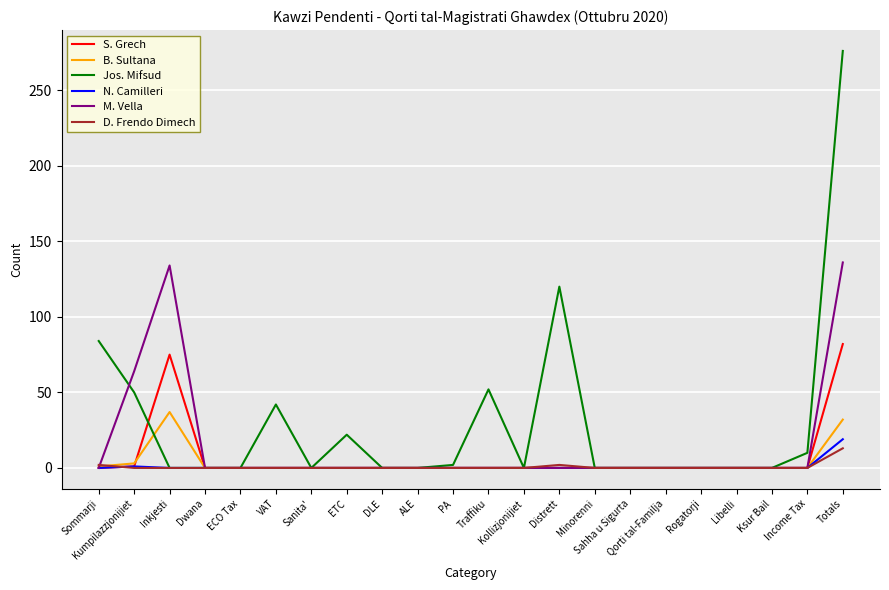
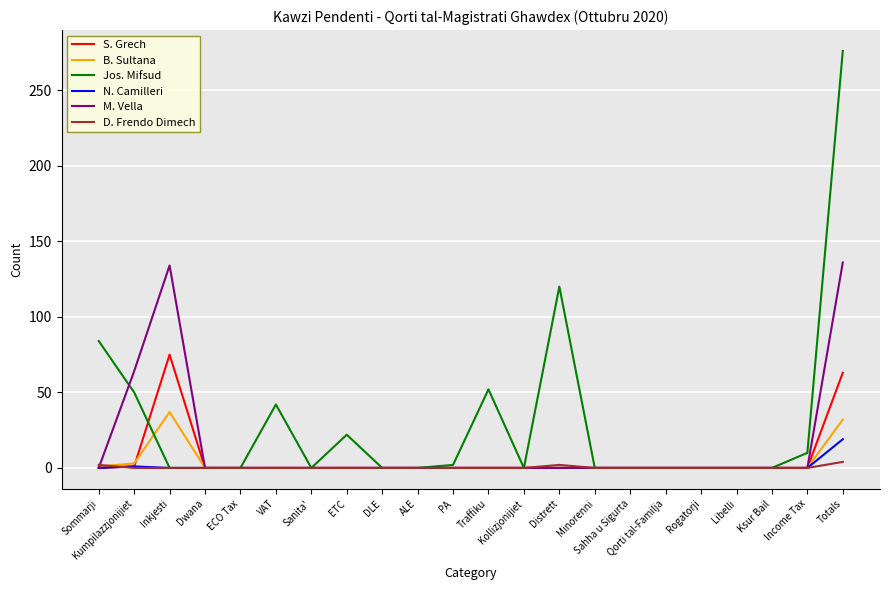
  {
    "S. Grech": {
      "Inkjesti": 75,
-     "Totals": 82
+     "Totals": 63
    },
    "B. Sultana": {
      "Kumpilazzjonijiet": 3,
      "Inkjesti": 37,
      "Totals": 32
    },
    "Jos. Mifsud": {
      "Sommarji": 84,
      "Kumpilazzjonijiet": 50,
      "VAT": 42,
      "ETC": 22,
      "PA": 2,
      "Traffiku": 52,
      "Distrett": 120,
      "Income Tax": 10,
      "Totals": 276
    },
    "N. Camilleri": {
      "Totals": 19
    },
    "M. Vella": {
      "Kumpilazzjonijiet": 64,
      "Inkjesti": 134,
      "Totals": 136
    },
    "D. Frendo Dimech": {
      "Distrett": 2,
-     "Totals": 13
+     "Totals": 4
    }
  }
